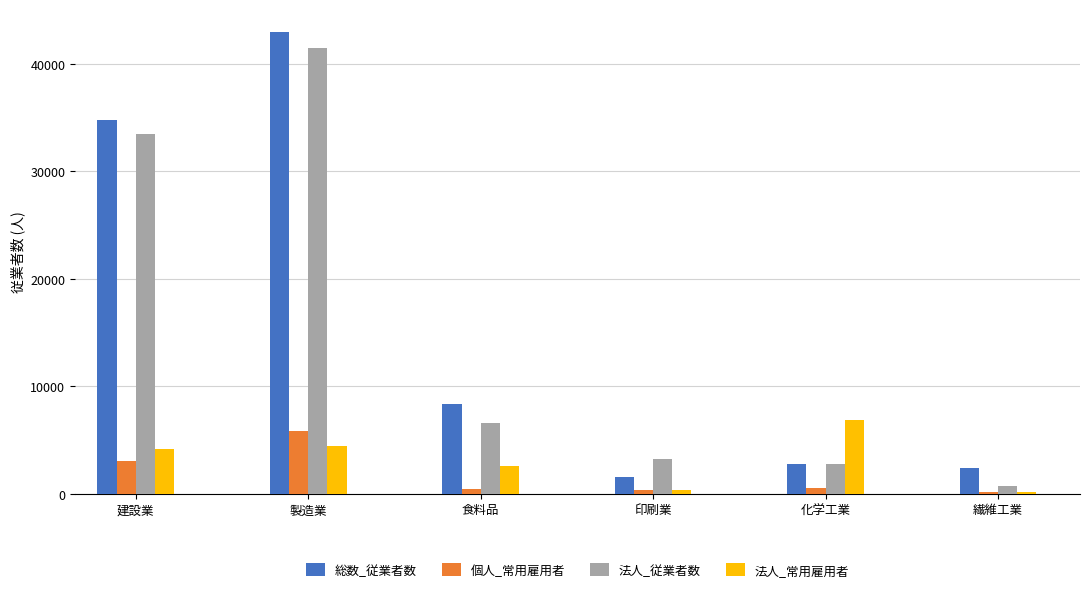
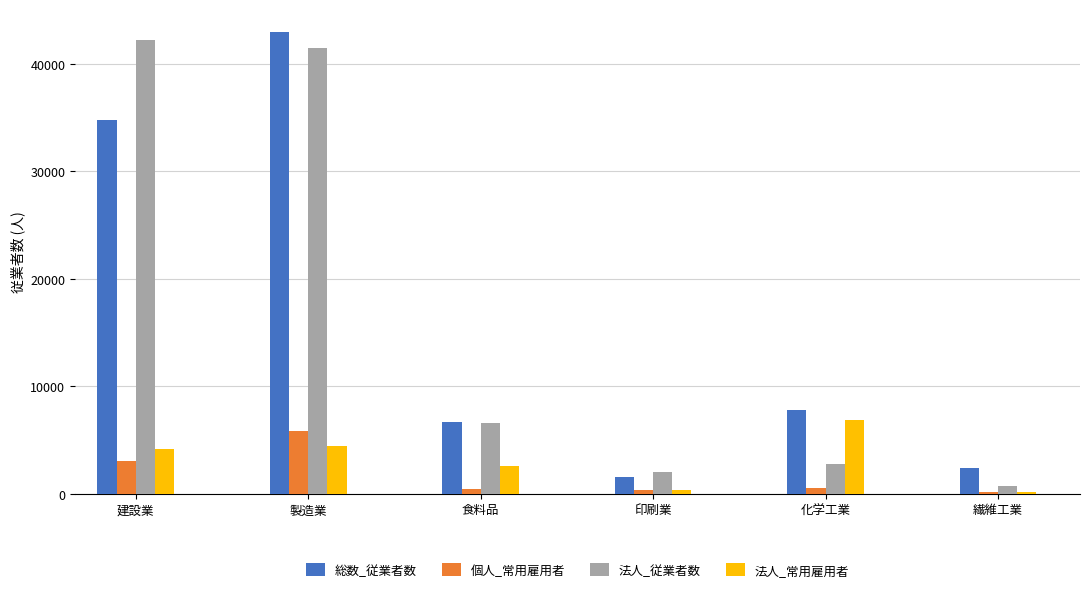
  {
    "総数_従業者数": {
      "建設業": 34800,
      "製造業": 42900,
-     "食料品": 8400,
+     "食料品": 6700,
      "印刷業": 1600,
-     "化学工業": 2800,
+     "化学工業": 7800,
      "繊維工業": 2400
    },
    "個人_常用雇用者": {
      "建設業": 3000,
      "製造業": 5900,
      "食料品": 500,
      "印刷業": 400,
      "化学工業": 600
    },
    "法人_従業者数": {
-     "建設業": 33400,
+     "建設業": 42200,
      "製造業": 41400,
      "食料品": 6600,
-     "印刷業": 3200,
+     "印刷業": 2000,
      "化学工業": 2800,
      "繊維工業": 800
    },
    "法人_常用雇用者": {
      "建設業": 4200,
      "製造業": 4500,
      "食料品": 2600,
      "印刷業": 400,
      "化学工業": 6900
    }
  }
